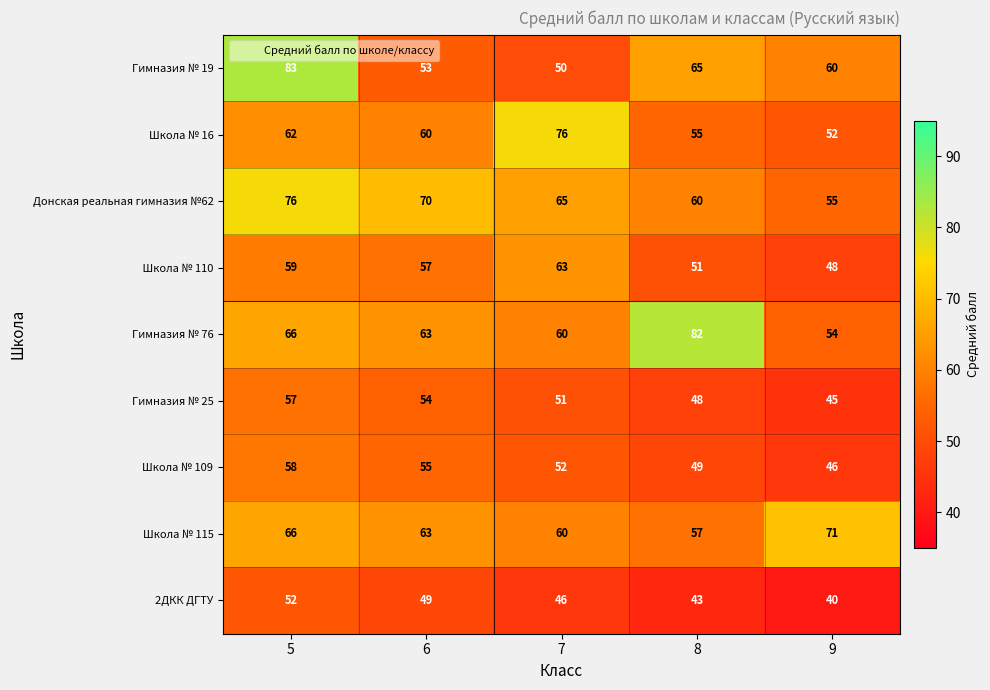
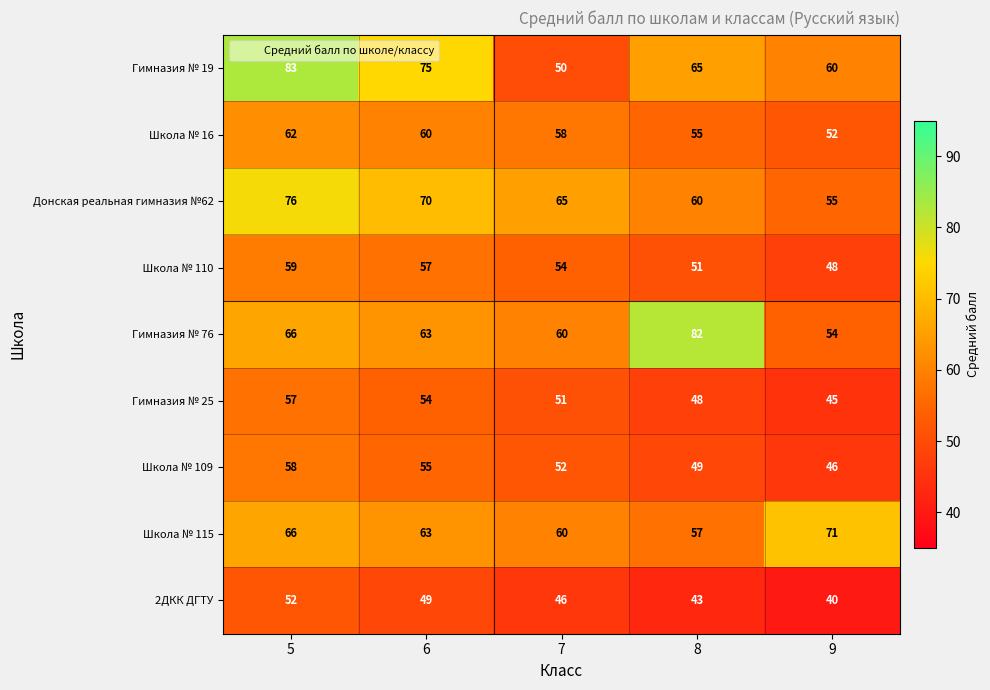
  {
    "Гимназия № 19": {
      "5": 83,
-     "6": 53,
+     "6": 75,
      "7": 50,
      "8": 65,
      "9": 60
    },
    "Школа № 16": {
      "5": 62,
      "6": 60,
-     "7": 76,
+     "7": 58,
      "8": 55,
      "9": 52
    },
    "Донская реальная гимназия №62": {
      "5": 76,
      "6": 70,
      "7": 65,
      "8": 60,
      "9": 55
    },
    "Школа № 110": {
      "5": 59,
      "6": 57,
-     "7": 63,
+     "7": 54,
      "8": 51,
      "9": 48
    },
    "Гимназия № 76": {
      "5": 66,
      "6": 63,
      "7": 60,
      "8": 82,
      "9": 54
    },
    "Гимназия № 25": {
      "5": 57,
      "6": 54,
      "7": 51,
      "8": 48,
      "9": 45
    },
    "Школа № 109": {
      "5": 58,
      "6": 55,
      "7": 52,
      "8": 49,
      "9": 46
    },
    "Школа № 115": {
      "5": 66,
      "6": 63,
      "7": 60,
      "8": 57,
      "9": 71
    },
    "2ДКК ДГТУ": {
      "5": 52,
      "6": 49,
      "7": 46,
      "8": 43,
      "9": 40
    }
  }
